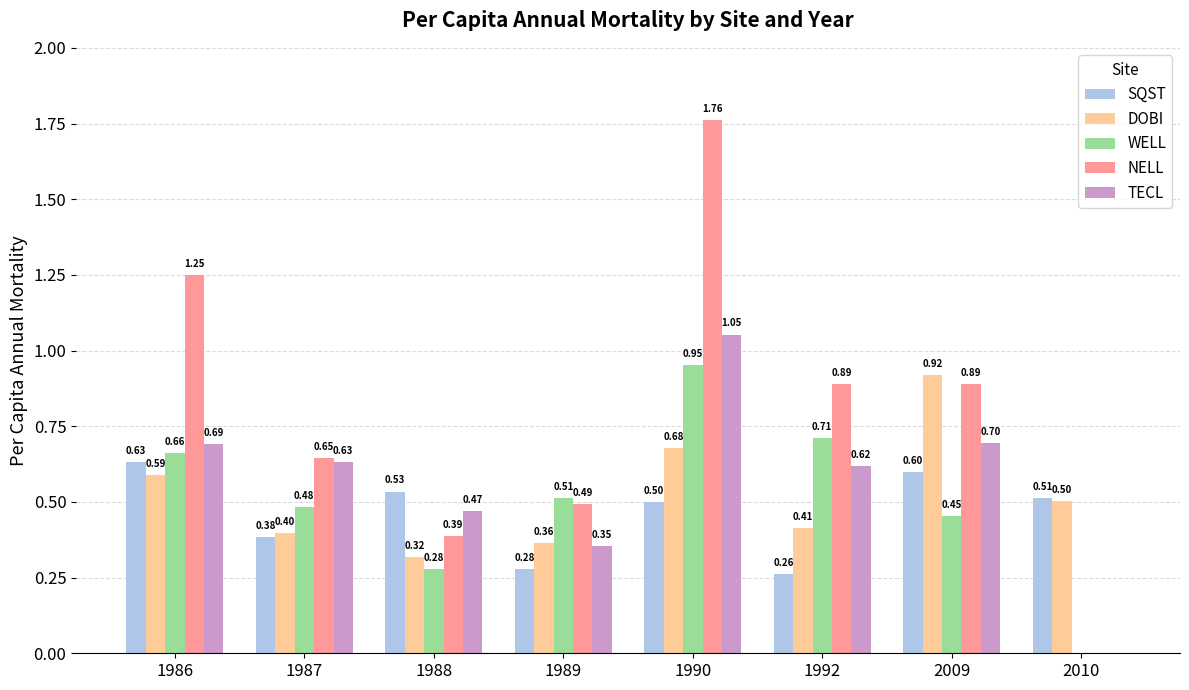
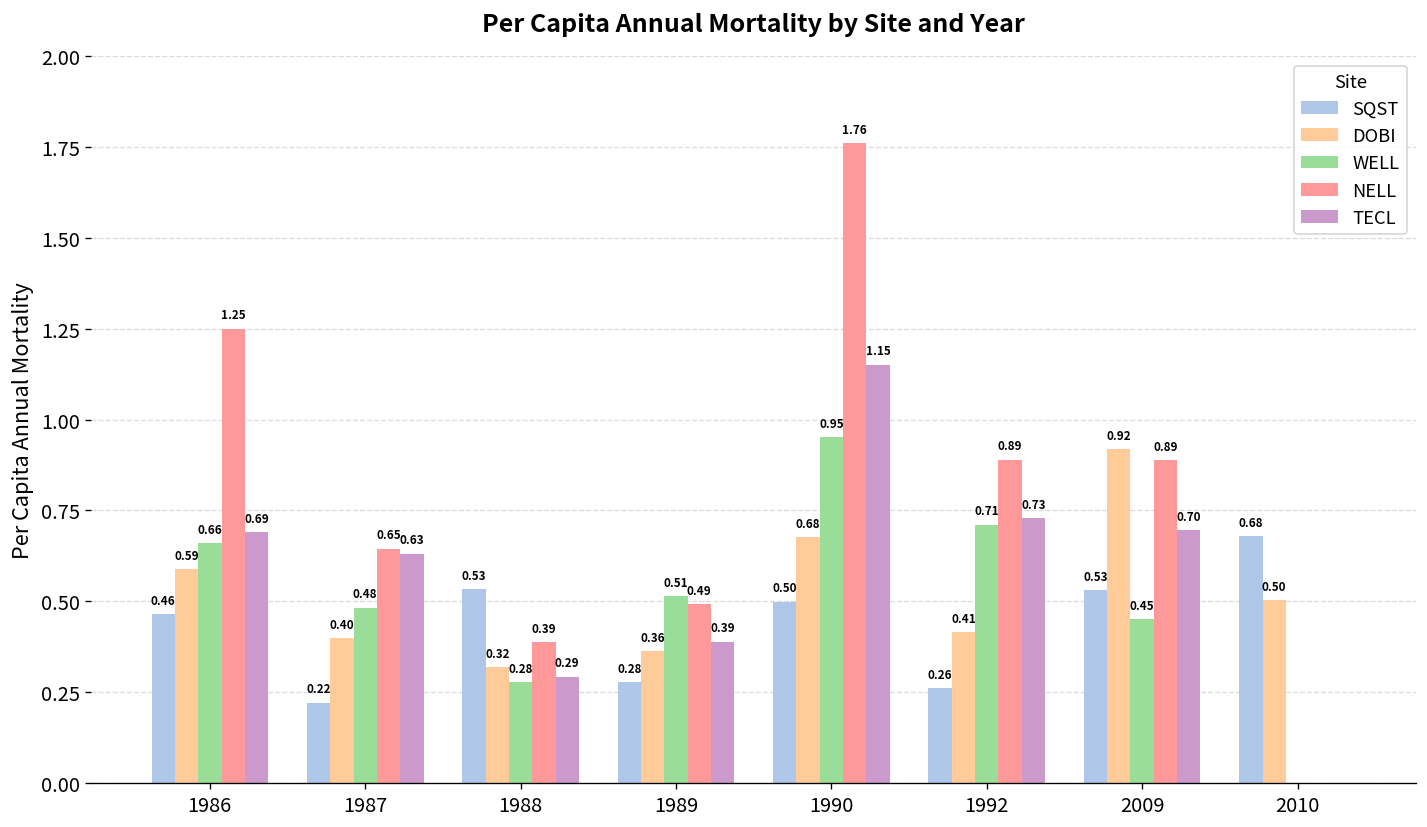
  {
    "SQST": {
-     "1986": 0.63,
-     "1987": 0.38,
+     "1986": 0.46,
+     "1987": 0.22,
      "1988": 0.53,
      "1989": 0.28,
      "1990": 0.50,
      "1992": 0.26,
-     "2009": 0.60,
-     "2010": 0.51
+     "2009": 0.53,
+     "2010": 0.68
    },
    "WELL": {
      "1986": 0.66,
      "1987": 0.48,
      "1988": 0.28,
      "1989": 0.51,
      "1990": 0.95,
      "1992": 0.71,
      "2009": 0.45
    },
    "TECL": {
      "1986": 0.69,
      "1987": 0.63,
-     "1988": 0.47,
-     "1989": 0.35,
-     "1990": 1.05,
-     "1992": 0.62,
+     "1988": 0.29,
+     "1989": 0.39,
+     "1990": 1.15,
+     "1992": 0.73,
      "2009": 0.70
    }
  }
